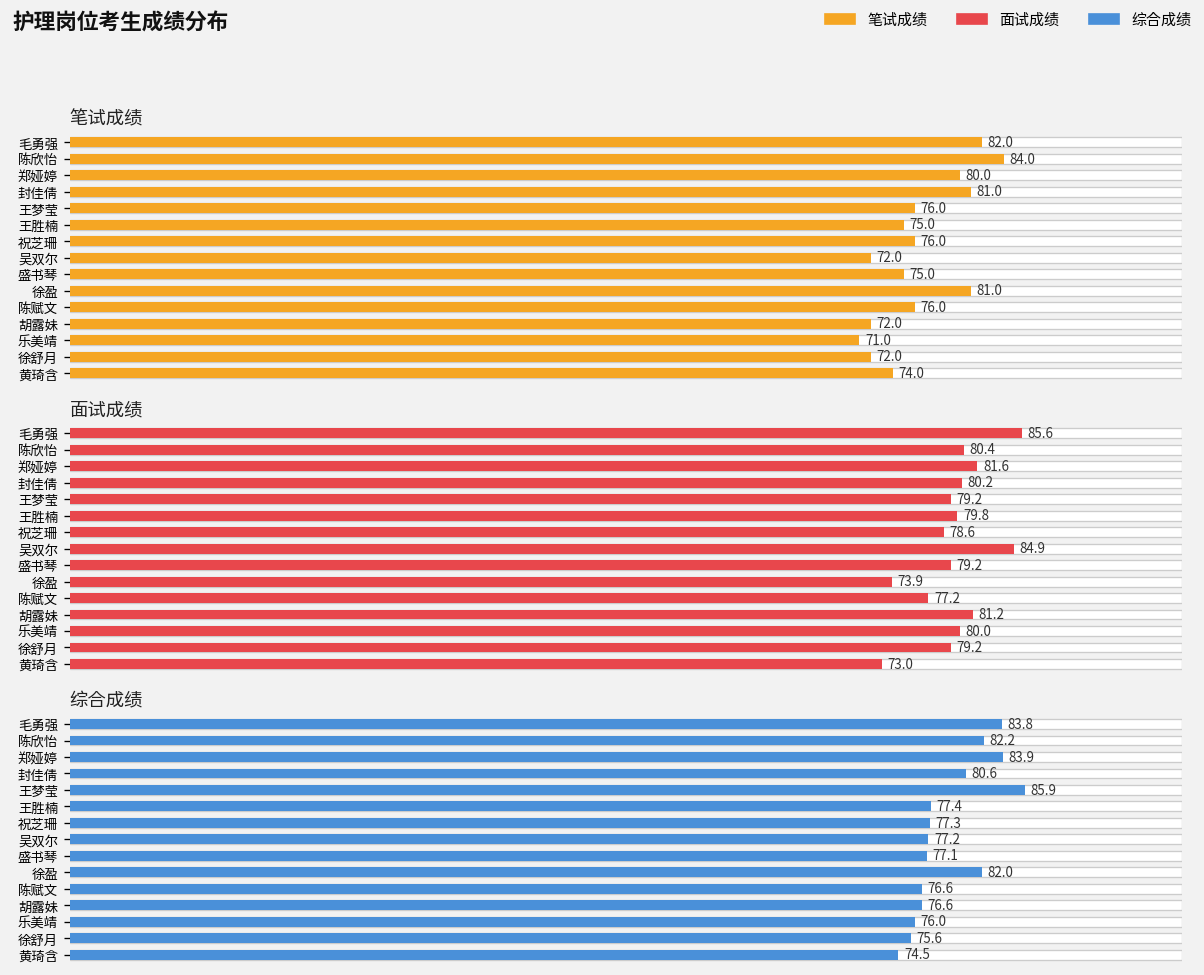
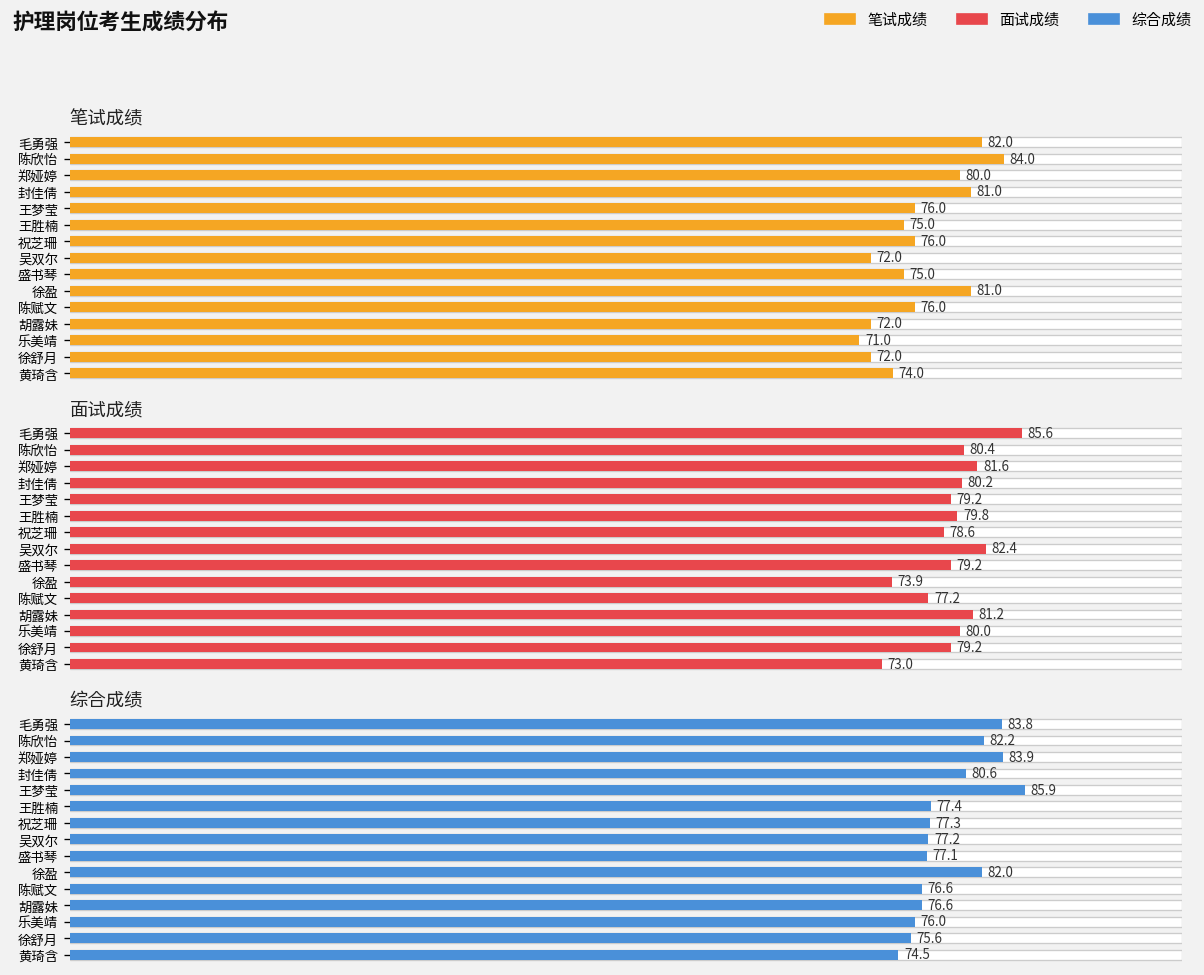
  {
    "面试成绩": {
      "面试成绩": {
-       "吴双尔": 84.9
+       "吴双尔": 82.4
      }
    }
  }
